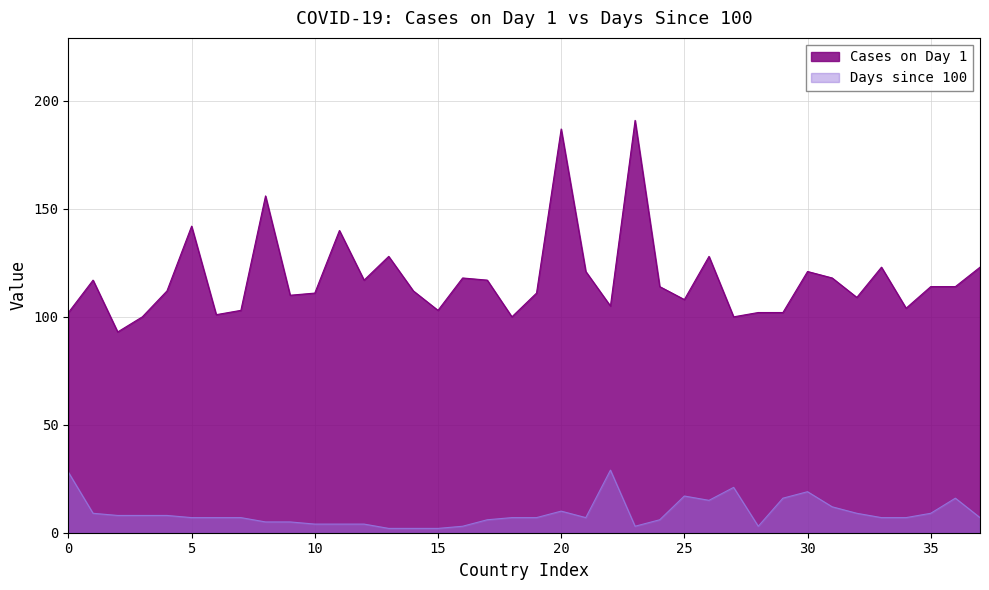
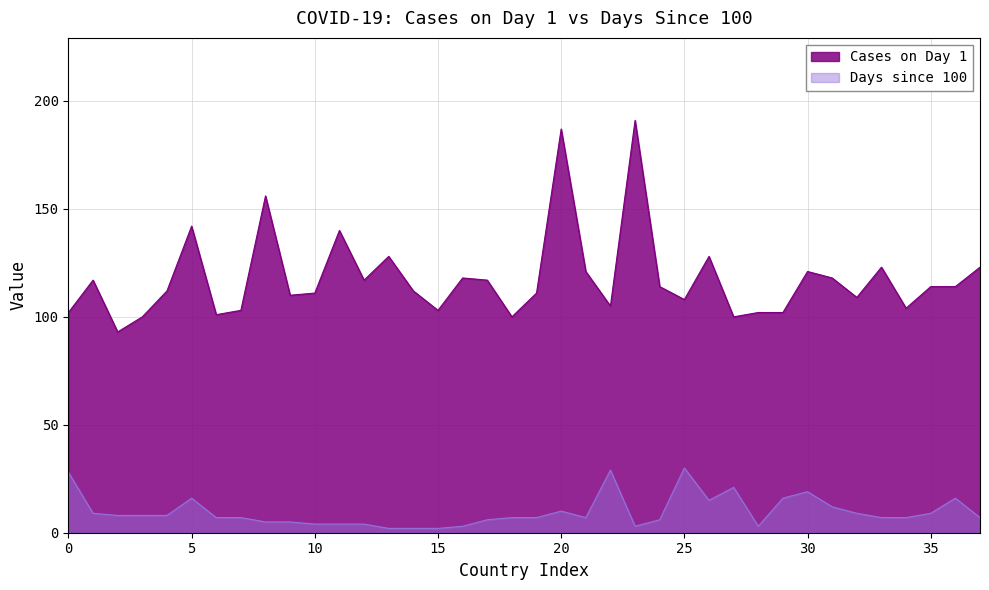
  {
    "Cases on Day 1": {
      "0": 102,
      "5": 142,
      "10": 111,
      "15": 103,
      "20": 187,
      "25": 108,
      "30": 121,
      "35": 114
    },
    "Days since 100": {
      "0": 28,
-     "5": 7,
+     "5": 16,
      "10": 4,
      "15": 2,
      "20": 10,
-     "25": 17,
+     "25": 30,
      "30": 19,
      "35": 9
    }
  }
